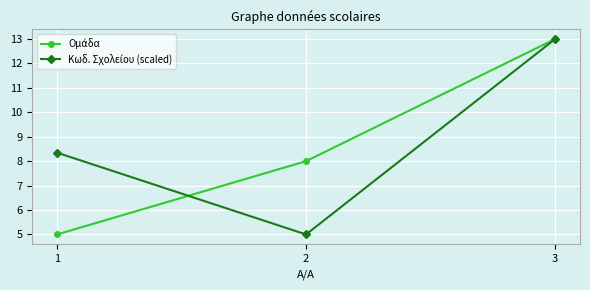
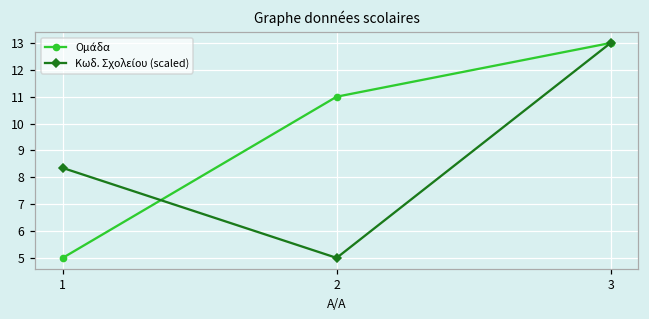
  {
    "Ομάδα": {
      "1": 5,
-     "2": 8
+     "2": 11
    },
    "Κωδ. Σχολείου (scaled)": {
      "1": 8.3,
      "2": 5
    }
  }
